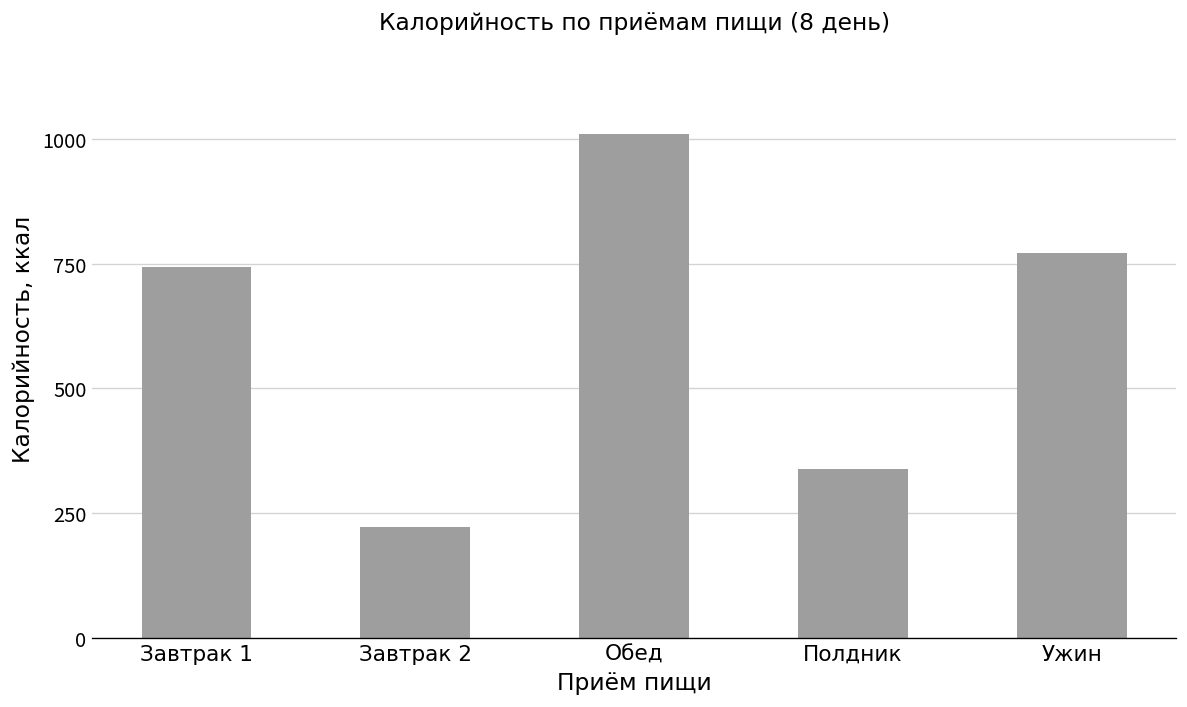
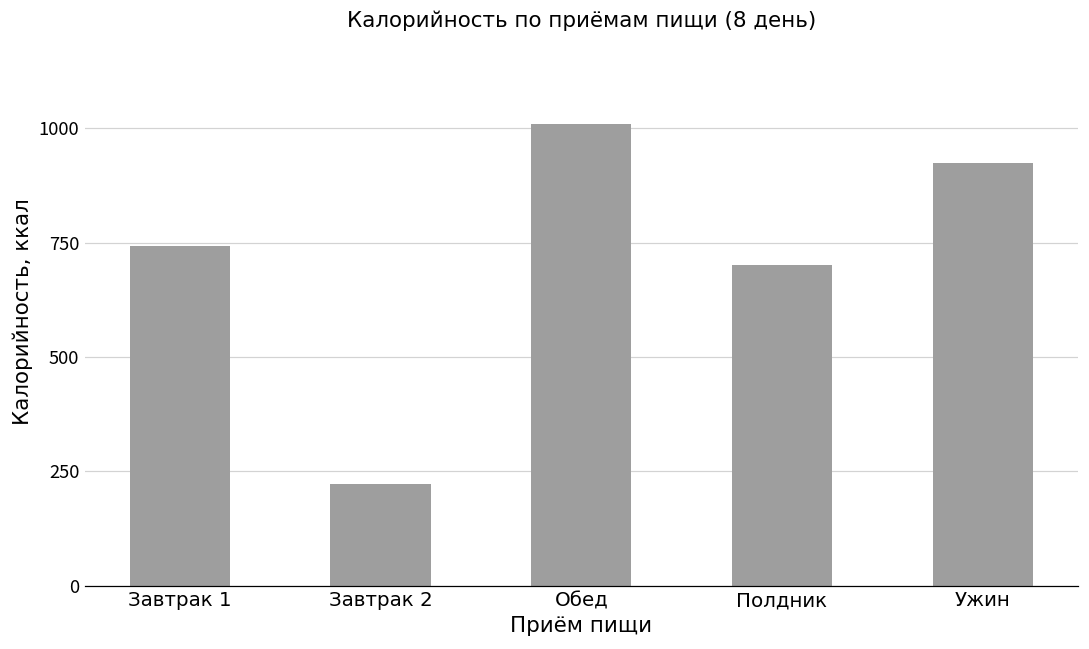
  {
    "Завтрак 1": 740,
    "Завтрак 2": 220,
    "Обед": 1010,
-   "Полдник": 340,
-   "Ужин": 770
+   "Полдник": 700,
+   "Ужин": 920
  }
